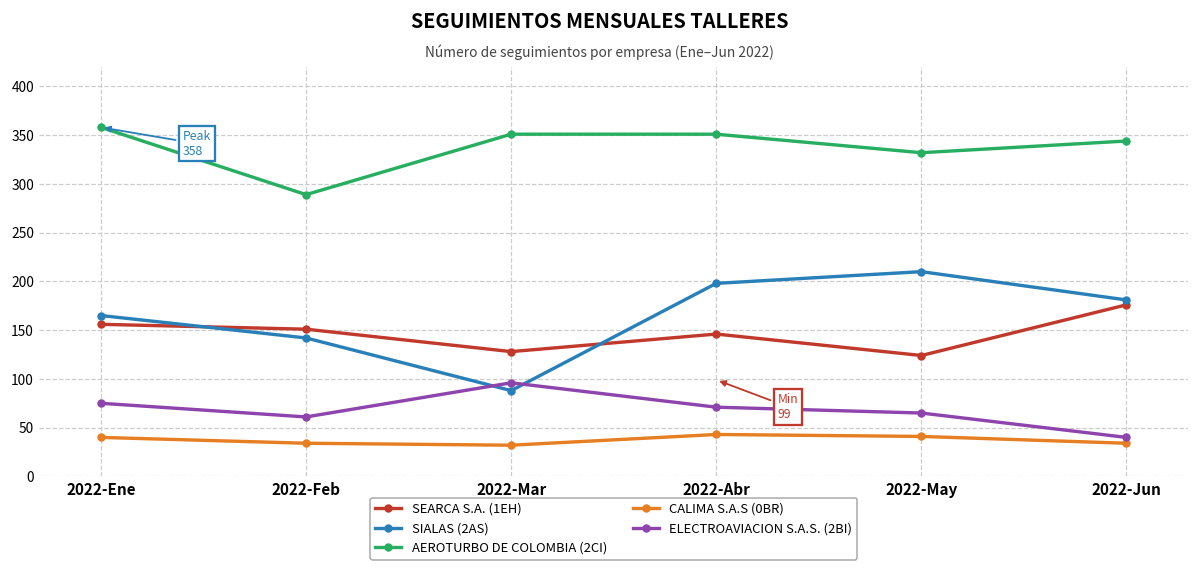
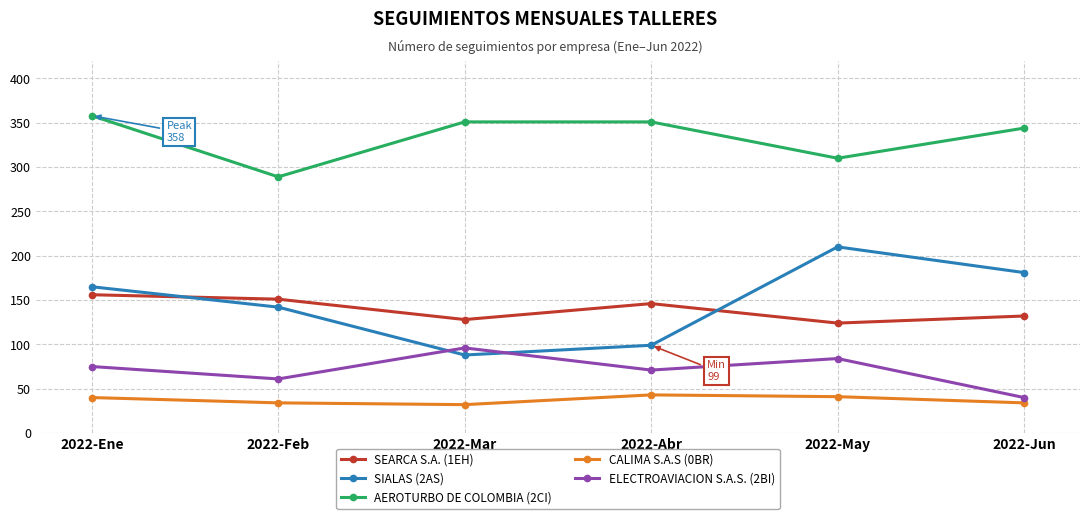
  {
    "SEARCA S.A. (1EH)": {
      "2022-Ene": 160,
      "2022-Feb": 150,
      "2022-Mar": 130,
      "2022-Abr": 150,
      "2022-May": 120,
-     "2022-Jun": 180
+     "2022-Jun": 130
    },
    "SIALAS (2AS)": {
      "2022-Ene": 170,
      "2022-Feb": 140,
      "2022-Mar": 90,
-     "2022-Abr": 200,
+     "2022-Abr": 100,
      "2022-May": 210,
      "2022-Jun": 180
    },
    "AEROTURBO DE COLOMBIA (2CI)": {
      "2022-Feb": 290,
      "2022-Mar": 350,
      "2022-Abr": 350,
-     "2022-May": 330,
+     "2022-May": 310,
      "2022-Jun": 340
    },
    "CALIMA S.A.S (0BR)": {
      "2022-Ene": 40,
      "2022-Feb": 30,
      "2022-Mar": 30,
      "2022-Abr": 40,
      "2022-May": 40,
      "2022-Jun": 30
    },
    "ELECTROAVIACION S.A.S. (2BI)": {
      "2022-Ene": 80,
      "2022-Feb": 60,
      "2022-Mar": 100,
-     "2022-May": 70,
+     "2022-May": 80,
      "2022-Jun": 40
    }
  }
